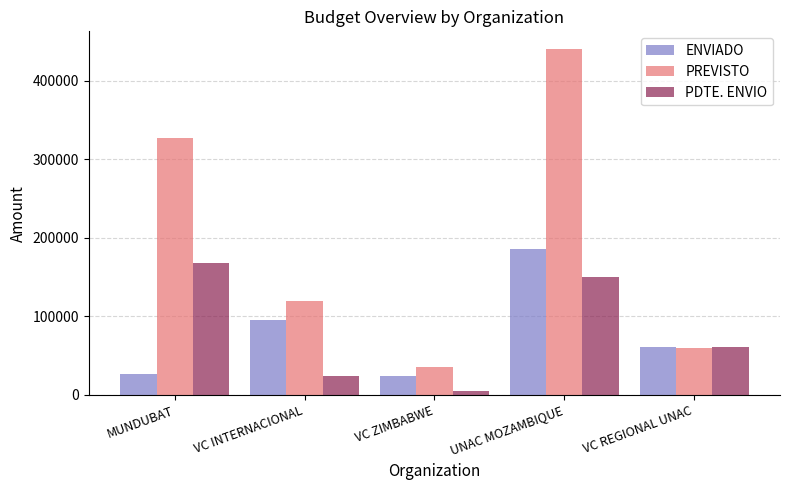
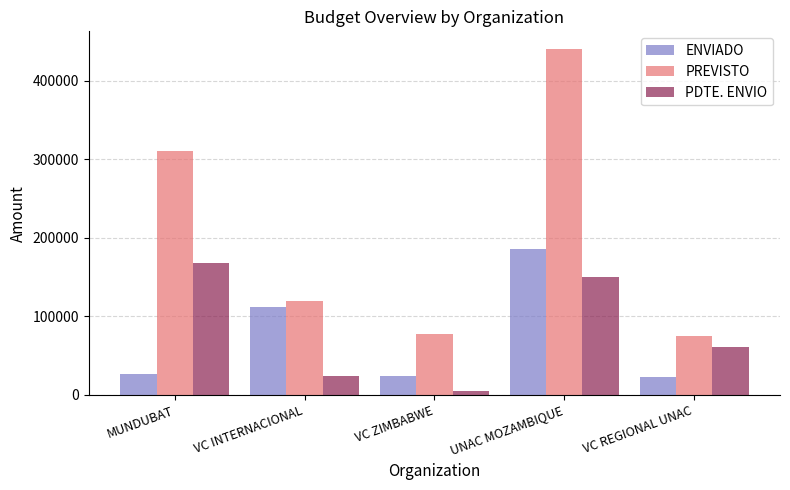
  {
    "ENVIADO": {
      "MUNDUBAT": 30000,
-     "VC INTERNACIONAL": 100000,
+     "VC INTERNACIONAL": 110000,
      "VC ZIMBABWE": 20000,
      "UNAC MOZAMBIQUE": 190000,
-     "VC REGIONAL UNAC": 60000
+     "VC REGIONAL UNAC": 20000
    },
    "PREVISTO": {
-     "MUNDUBAT": 330000,
+     "MUNDUBAT": 310000,
      "VC INTERNACIONAL": 120000,
-     "VC ZIMBABWE": 40000,
+     "VC ZIMBABWE": 80000,
      "UNAC MOZAMBIQUE": 440000,
-     "VC REGIONAL UNAC": 60000
+     "VC REGIONAL UNAC": 80000
    },
    "PDTE. ENVIO": {
      "MUNDUBAT": 170000,
      "VC INTERNACIONAL": 20000,
      "VC ZIMBABWE": 10000,
      "UNAC MOZAMBIQUE": 150000,
      "VC REGIONAL UNAC": 60000
    }
  }
